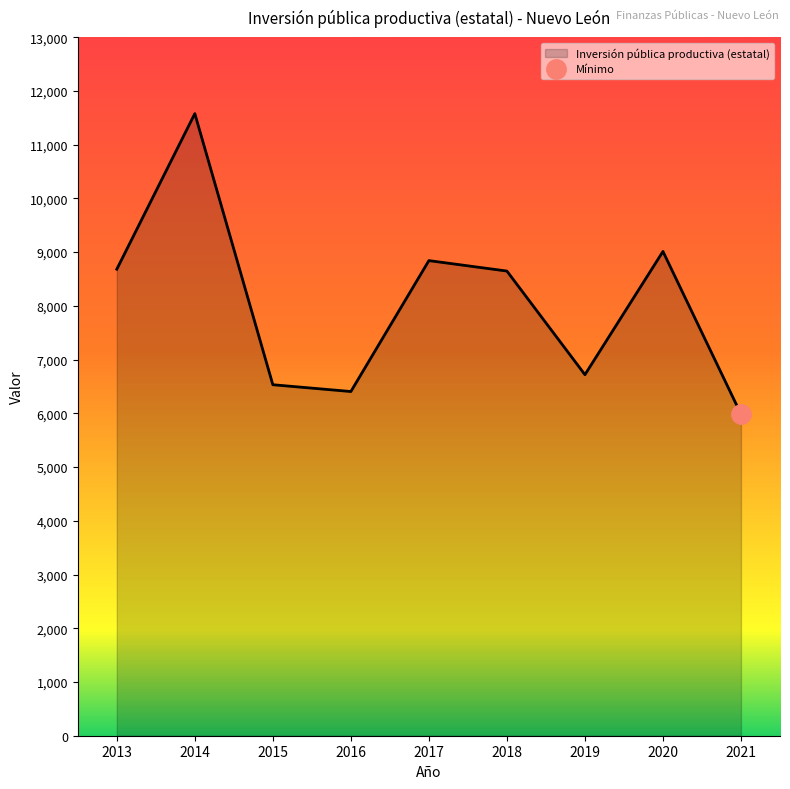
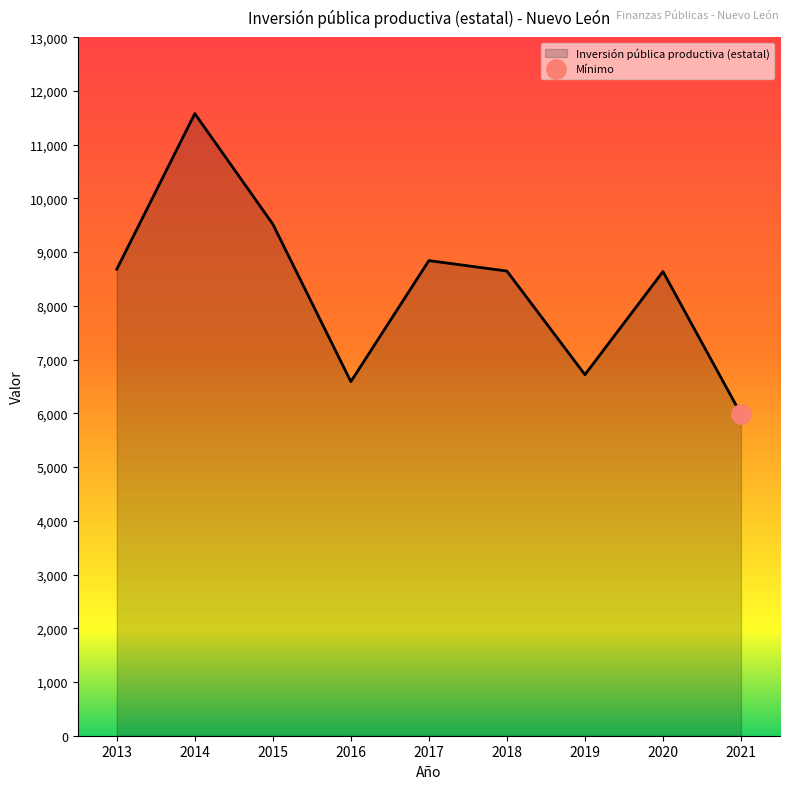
  {
    "Inversión pública productiva (estatal)": {
      "2013": "8,700",
      "2014": "11,600",
-     "2015": "6,500",
-     "2016": "6,400",
+     "2015": "9,500",
+     "2016": "6,600",
      "2017": "8,800",
      "2018": "8,600",
      "2019": "6,700",
-     "2020": "9,000"
+     "2020": "8,600"
    }
  }
